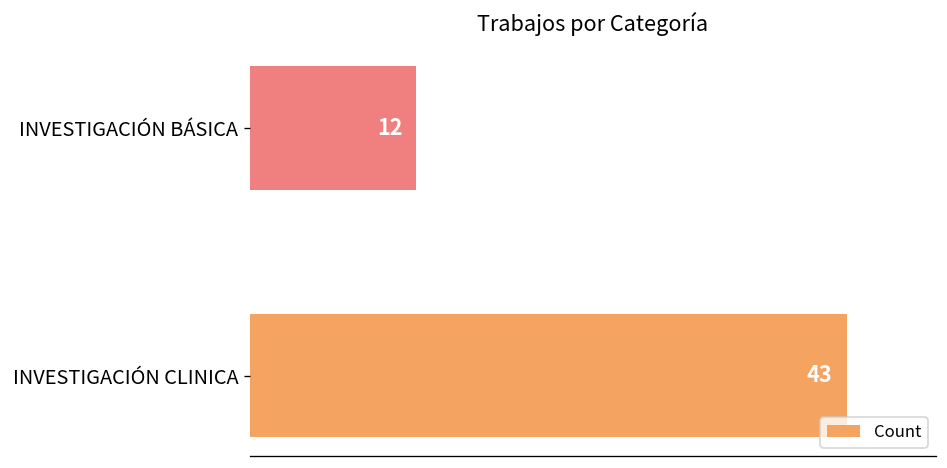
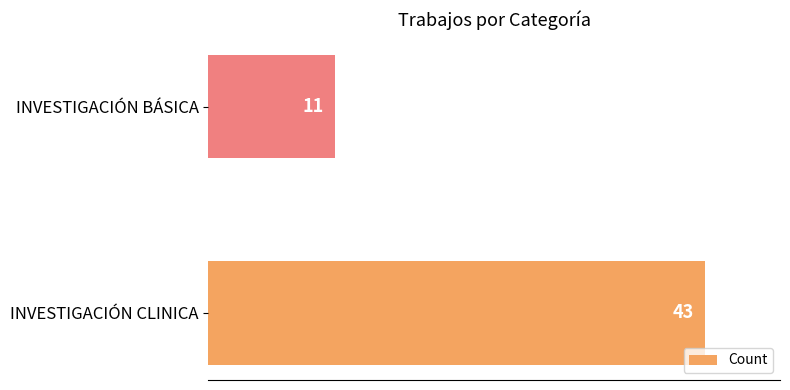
  {
-   "INVESTIGACIÓN BÁSICA": 12,
+   "INVESTIGACIÓN BÁSICA": 11,
    "INVESTIGACIÓN CLINICA": 43
  }
